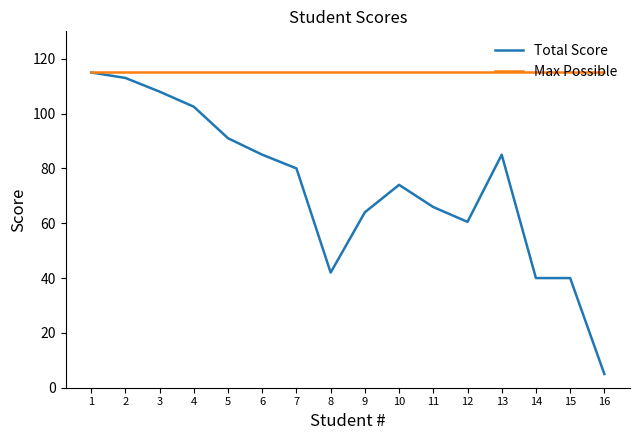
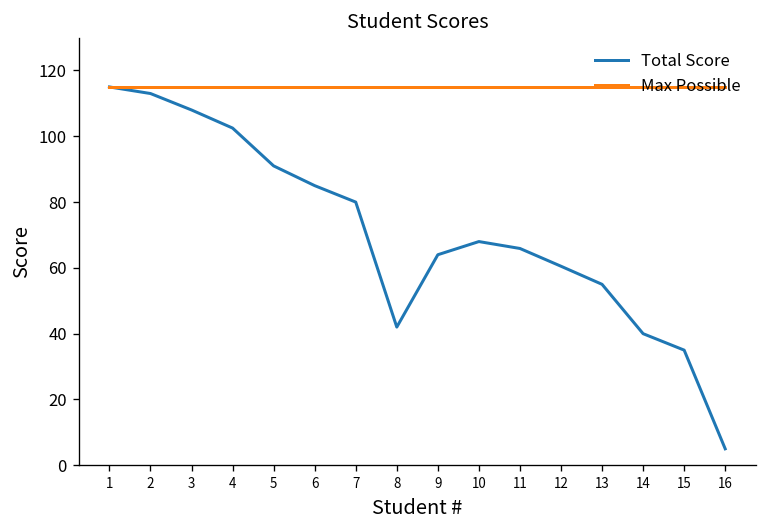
  {
    "Total Score": {
      "2": 113,
      "3": 108,
      "4": 103,
      "5": 91,
      "6": 85,
      "7": 80,
      "8": 42,
      "9": 64,
-     "10": 74,
+     "10": 68,
      "11": 66,
      "12": 61,
-     "13": 85,
+     "13": 55,
      "14": 40,
-     "15": 40,
+     "15": 35,
      "16": 5
    },
    "Max Possible": {
      "2": 115,
      "3": 115,
      "4": 115,
      "5": 115,
      "6": 115,
      "7": 115,
      "8": 115,
      "9": 115,
      "10": 115,
      "11": 115,
      "12": 115,
      "13": 115,
      "14": 115,
      "15": 115,
      "16": 115
    }
  }
